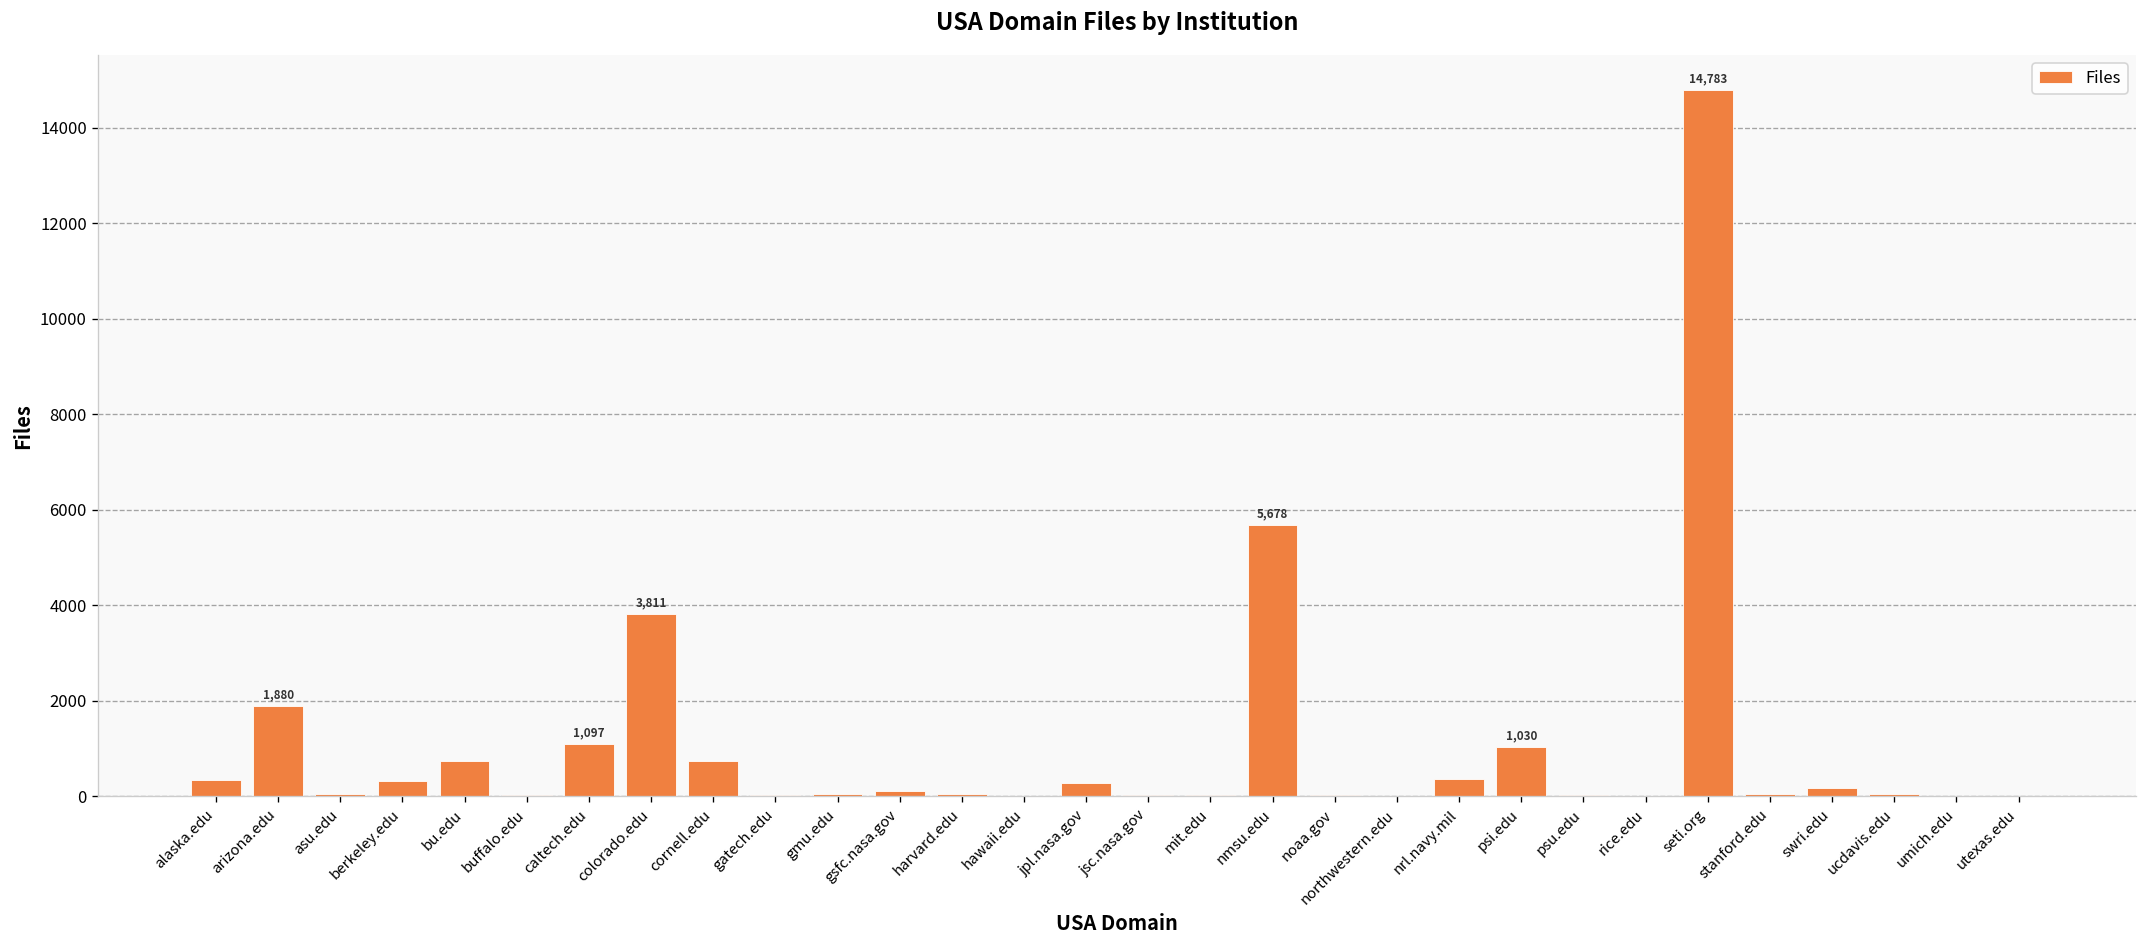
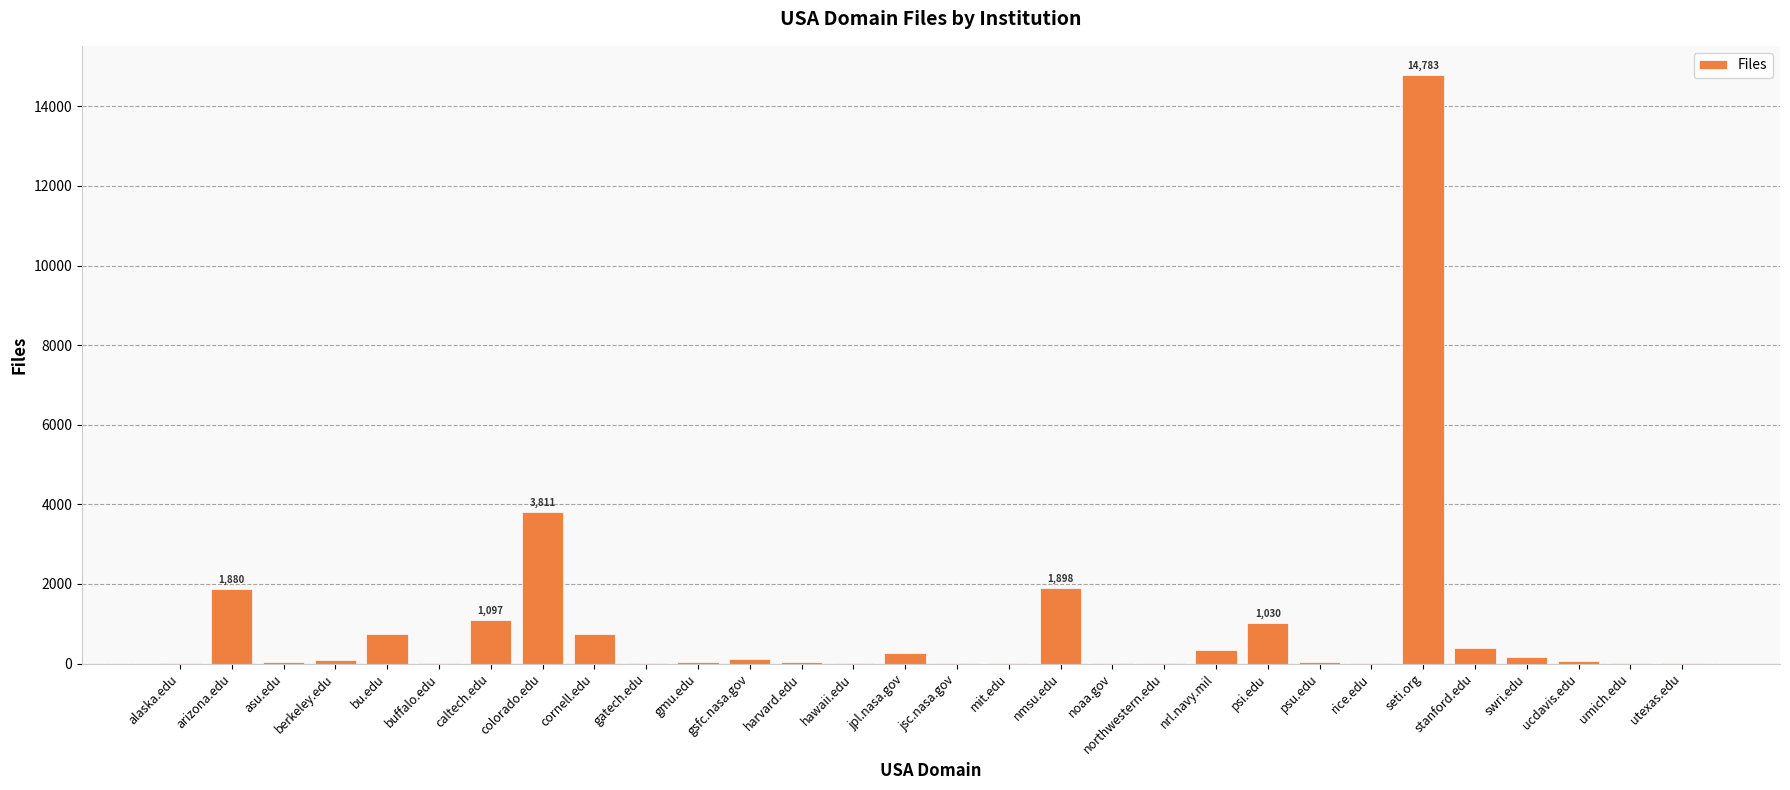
  {
-   "alaska.edu": "300",
+   "alaska.edu": "0",
    "arizona.edu": "1,880",
-   "berkeley.edu": "300",
+   "berkeley.edu": "100",
    "caltech.edu": "1,097",
    "colorado.edu": "3,811",
-   "nmsu.edu": "5,678",
+   "nmsu.edu": "1,898",
    "psi.edu": "1,030",
    "seti.org": "14,783",
-   "stanford.edu": "100"
+   "stanford.edu": "400"
  }
